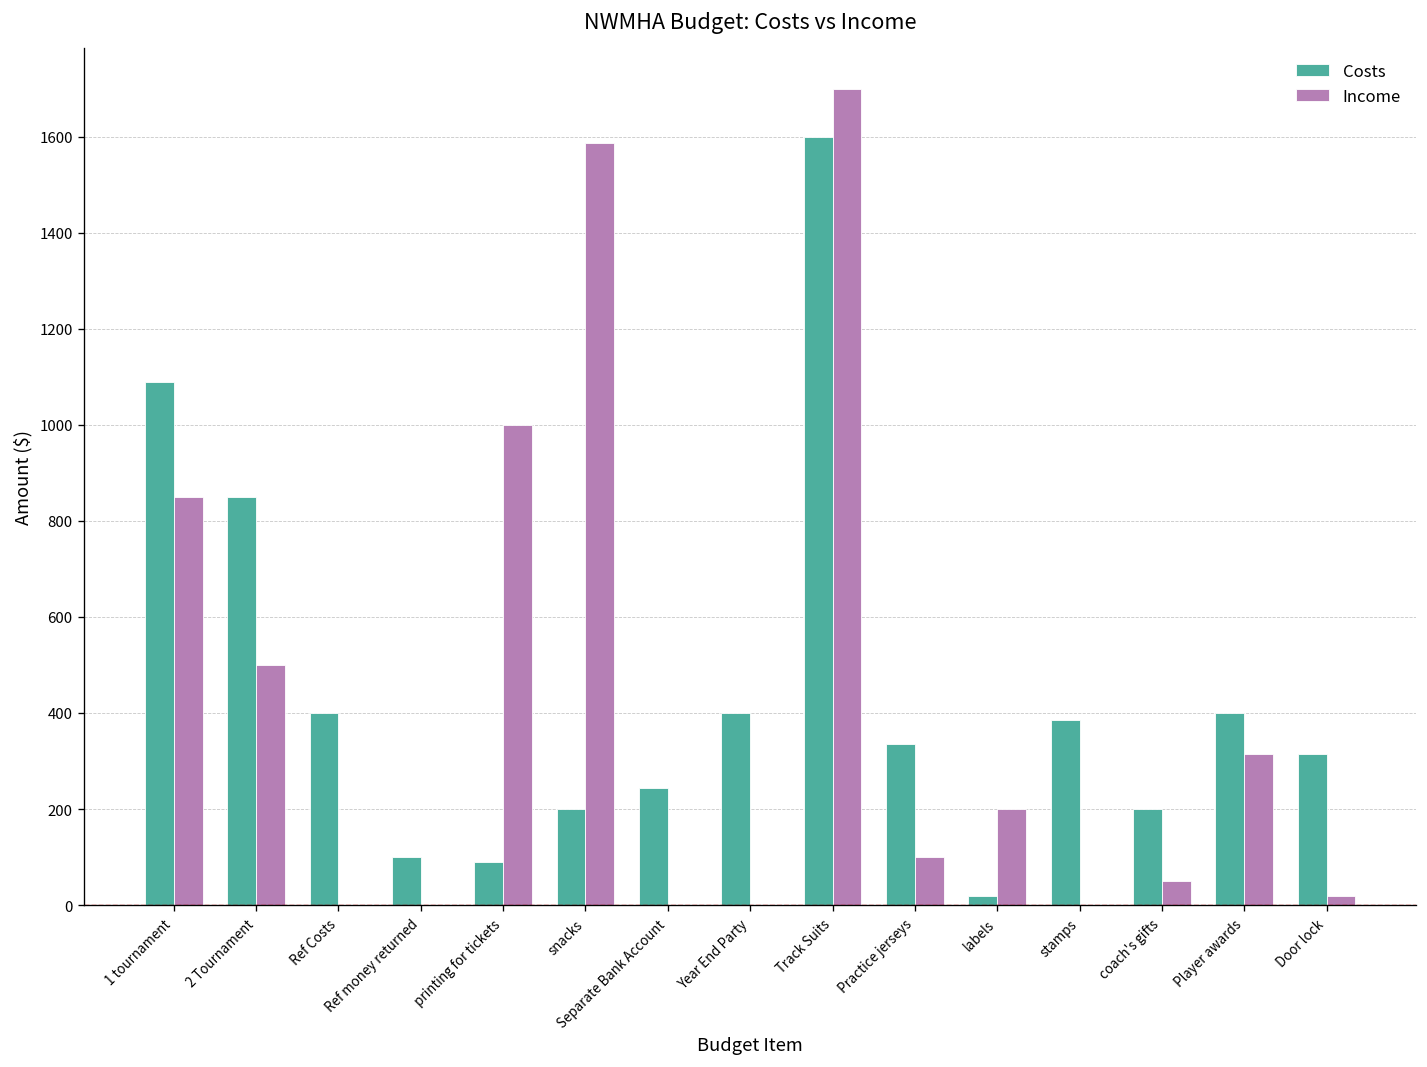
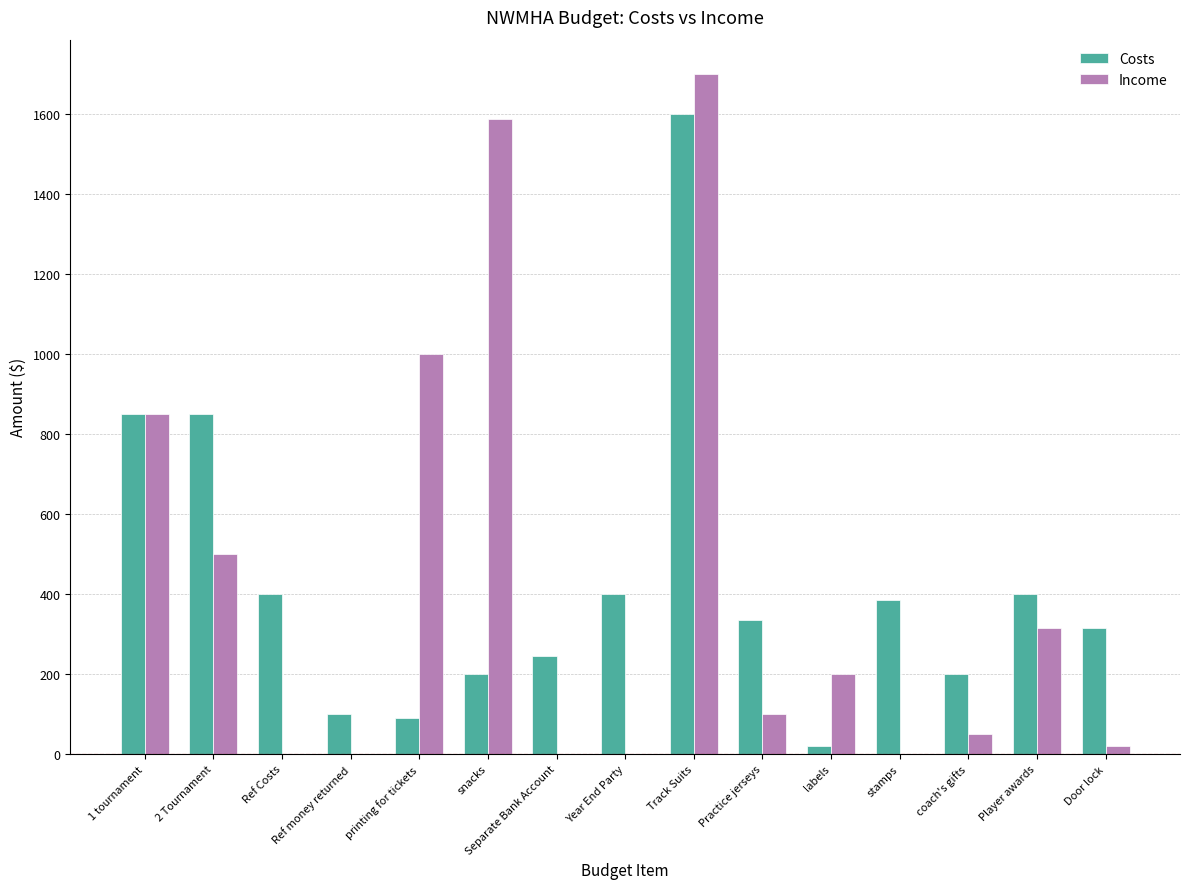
  {
    "Costs": {
-     "1 tournament": 1090,
+     "1 tournament": 850,
      "2 Tournament": 850,
      "Ref Costs": 400,
      "Ref money returned": 100,
      "printing for tickets": 90,
      "snacks": 200,
      "Separate Bank Account": 240,
      "Year End Party": 400,
      "Track Suits": 1600,
      "Practice jerseys": 340,
      "labels": 20,
      "stamps": 390,
      "coach's gifts": 200,
      "Player awards": 400,
      "Door lock": 310
    },
    "Income": {
      "1 tournament": 850,
      "2 Tournament": 500,
      "Ref Costs": 0,
      "Ref money returned": 0,
      "printing for tickets": 1000,
      "snacks": 1590,
      "Separate Bank Account": 0,
      "Year End Party": 0,
      "Track Suits": 1700,
      "Practice jerseys": 100,
      "labels": 200,
      "stamps": 0,
      "coach's gifts": 50,
      "Player awards": 320,
      "Door lock": 20
    }
  }
